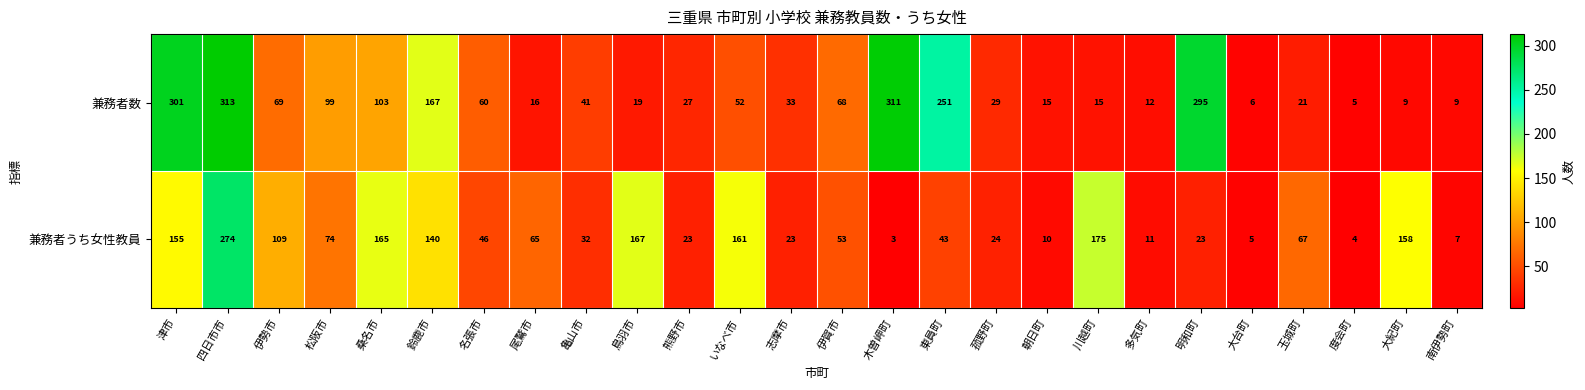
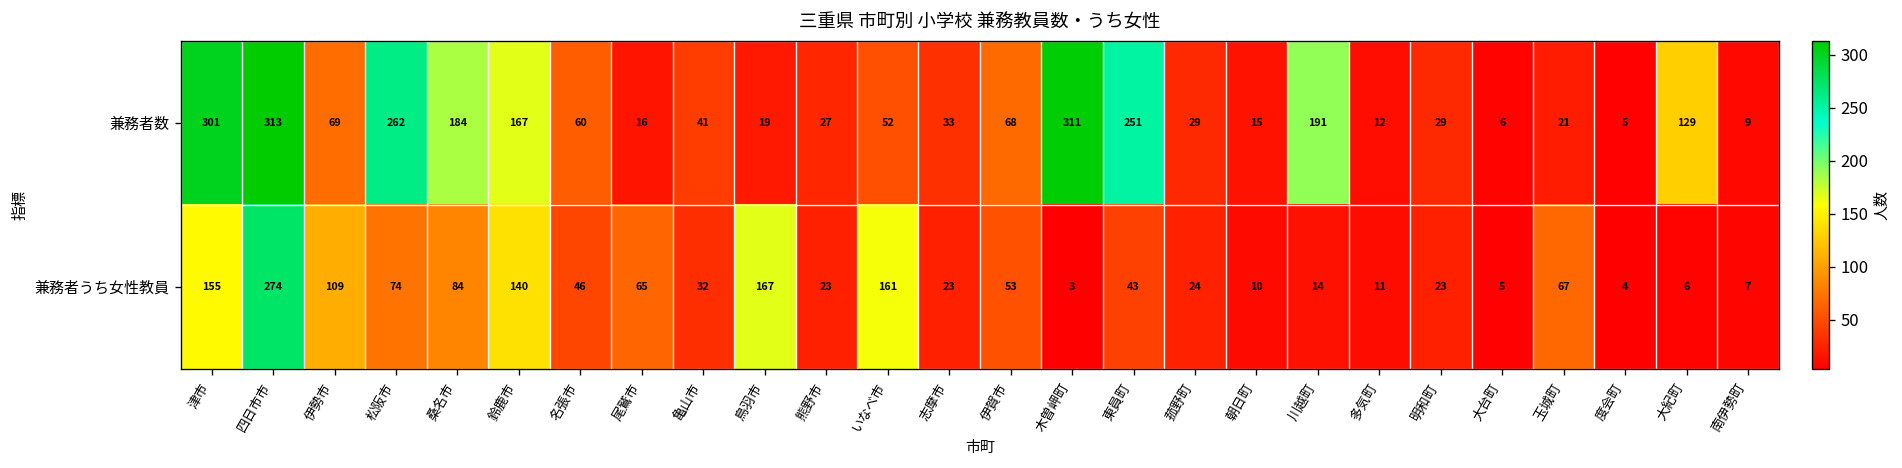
  {
    "兼務者数": {
      "津市": 301,
      "四日市市": 313,
      "伊勢市": 69,
-     "松阪市": 99,
-     "桑名市": 103,
+     "松阪市": 262,
+     "桑名市": 184,
      "鈴鹿市": 167,
      "名張市": 60,
      "尾鷲市": 16,
      "亀山市": 41,
      "鳥羽市": 19,
      "熊野市": 27,
      "いなべ市": 52,
      "志摩市": 33,
      "伊賀市": 68,
      "木曽岬町": 311,
      "東員町": 251,
      "菰野町": 29,
      "朝日町": 15,
-     "川越町": 15,
+     "川越町": 191,
      "多気町": 12,
-     "明和町": 295,
+     "明和町": 29,
      "大台町": 6,
      "玉城町": 21,
      "度会町": 5,
-     "大紀町": 9,
+     "大紀町": 129,
      "南伊勢町": 9
    },
    "兼務者うち女性教員": {
      "津市": 155,
      "四日市市": 274,
      "伊勢市": 109,
      "松阪市": 74,
-     "桑名市": 165,
+     "桑名市": 84,
      "鈴鹿市": 140,
      "名張市": 46,
      "尾鷲市": 65,
      "亀山市": 32,
      "鳥羽市": 167,
      "熊野市": 23,
      "いなべ市": 161,
      "志摩市": 23,
      "伊賀市": 53,
      "木曽岬町": 3,
      "東員町": 43,
      "菰野町": 24,
      "朝日町": 10,
-     "川越町": 175,
+     "川越町": 14,
      "多気町": 11,
      "明和町": 23,
      "大台町": 5,
      "玉城町": 67,
      "度会町": 4,
-     "大紀町": 158,
+     "大紀町": 6,
      "南伊勢町": 7
    }
  }
